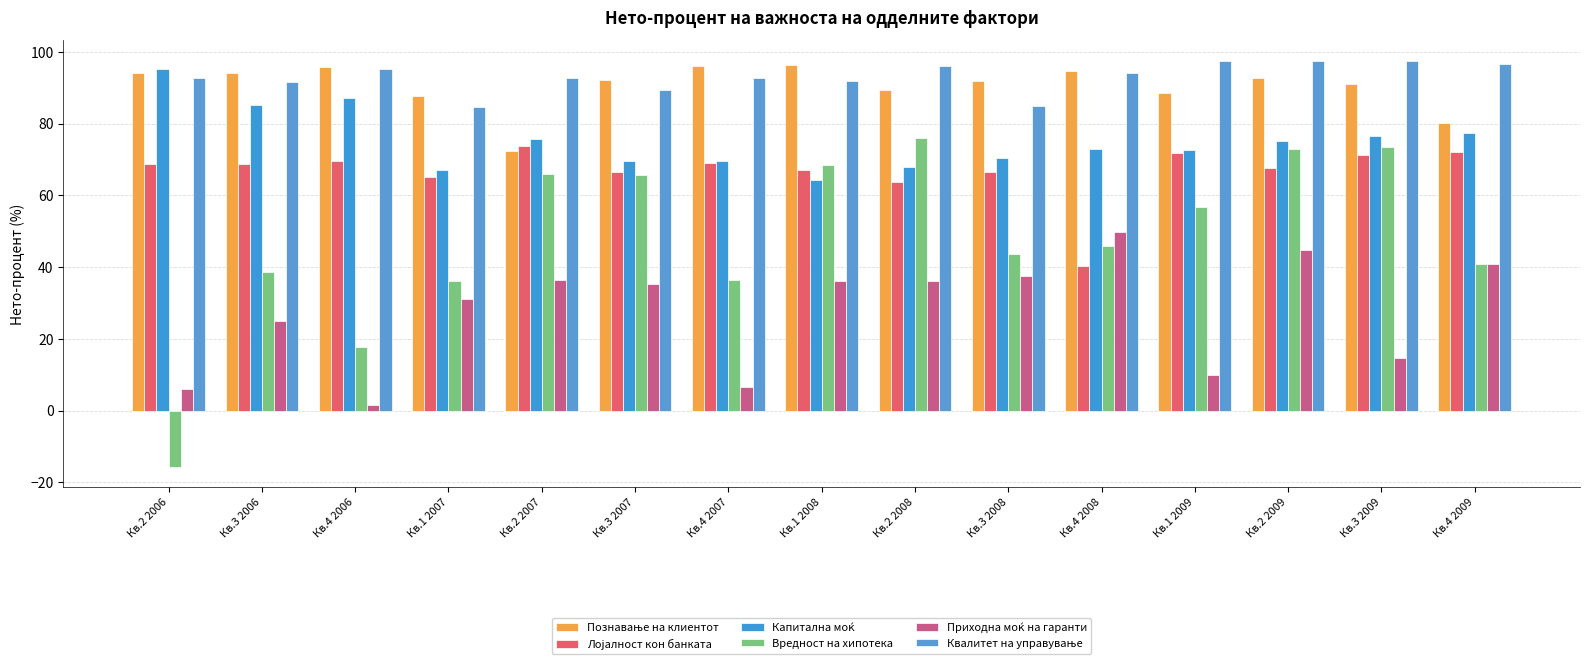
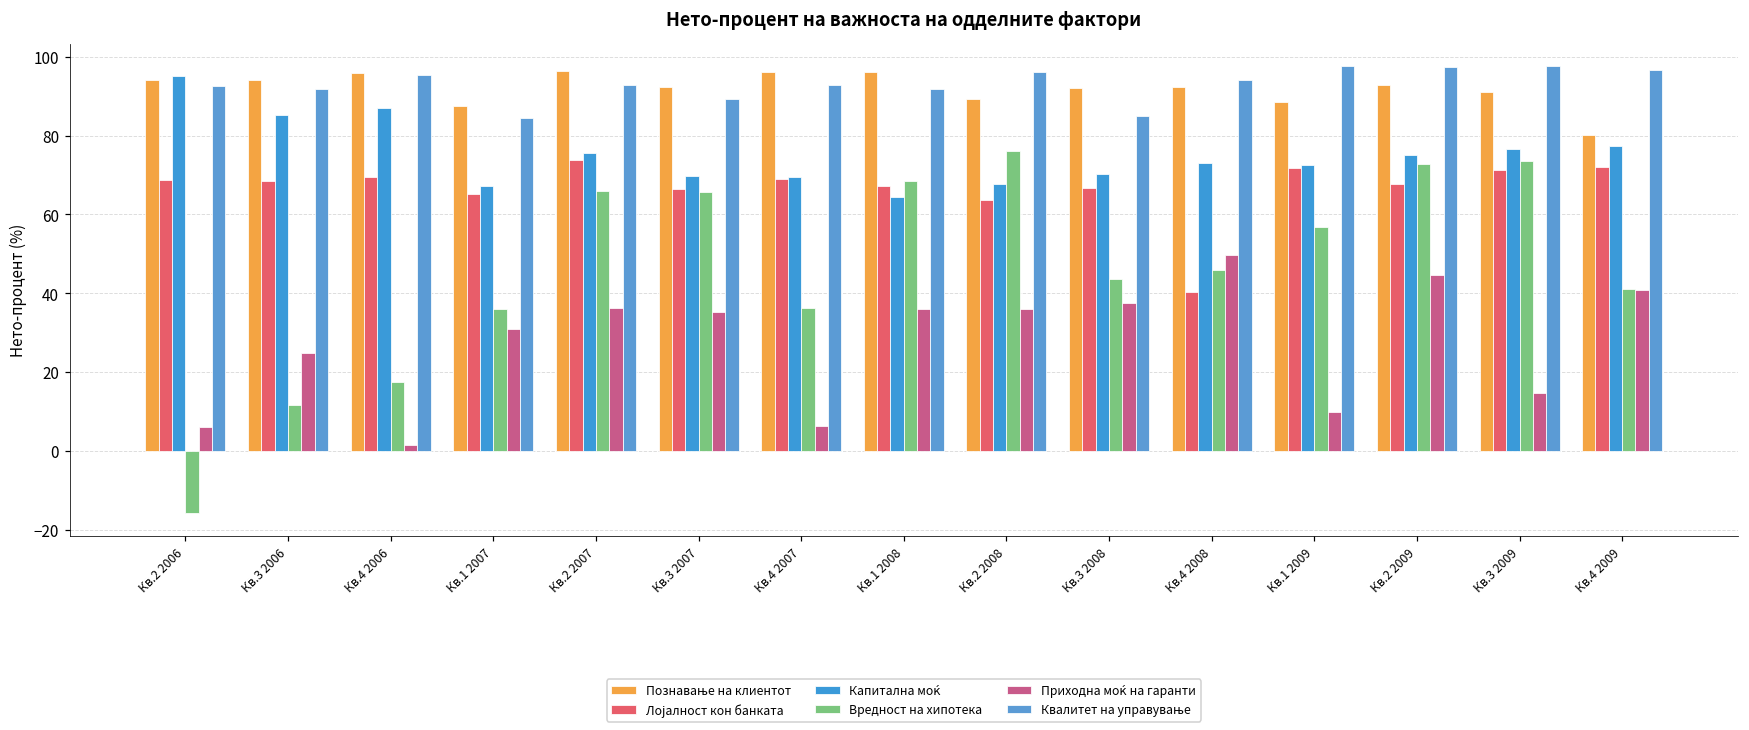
  {
    "Познавање на клиентот": {
      "Кв.2 2006": 94,
      "Кв.3 2006": 94,
      "Кв.4 2006": 96,
      "Кв.1 2007": 88,
-     "Кв.2 2007": 72,
+     "Кв.2 2007": 96,
      "Кв.3 2007": 92,
      "Кв.4 2007": 96,
      "Кв.1 2008": 96,
      "Кв.2 2008": 89,
      "Кв.3 2008": 92,
-     "Кв.4 2008": 95,
+     "Кв.4 2008": 92,
      "Кв.1 2009": 89,
      "Кв.2 2009": 93,
      "Кв.3 2009": 91,
      "Кв.4 2009": 80
    },
    "Вредност на хипотека": {
      "Кв.2 2006": -16,
-     "Кв.3 2006": 39,
+     "Кв.3 2006": 12,
      "Кв.4 2006": 18,
      "Кв.1 2007": 36,
      "Кв.2 2007": 66,
      "Кв.3 2007": 66,
      "Кв.4 2007": 36,
      "Кв.1 2008": 69,
      "Кв.2 2008": 76,
      "Кв.3 2008": 44,
      "Кв.4 2008": 46,
      "Кв.1 2009": 57,
      "Кв.2 2009": 73,
      "Кв.3 2009": 74,
      "Кв.4 2009": 41
    }
  }
